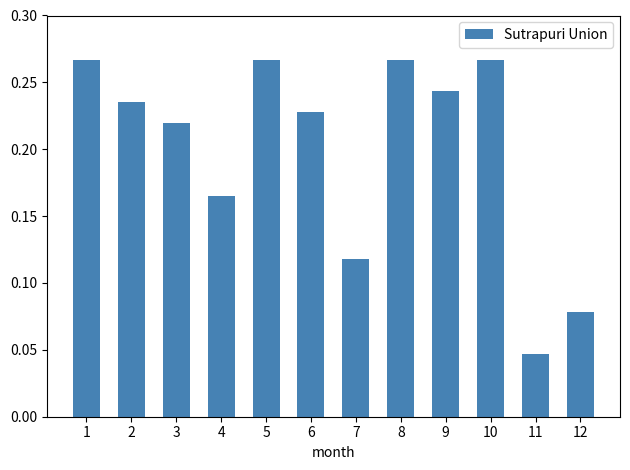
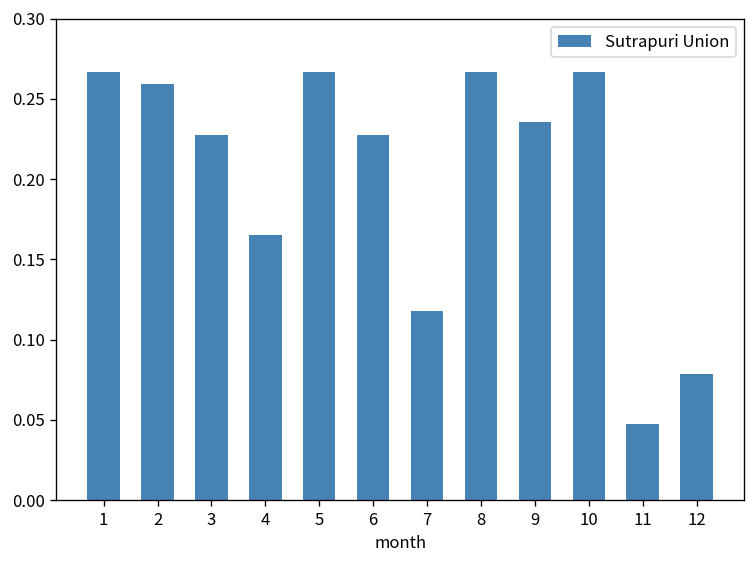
  {
    "1": 0.267,
-   "2": 0.236,
-   "3": 0.220,
+   "2": 0.259,
+   "3": 0.228,
    "4": 0.165,
    "5": 0.267,
    "6": 0.228,
    "7": 0.118,
    "8": 0.267,
-   "9": 0.243,
+   "9": 0.236,
    "10": 0.267,
    "11": 0.047,
    "12": 0.079
  }
